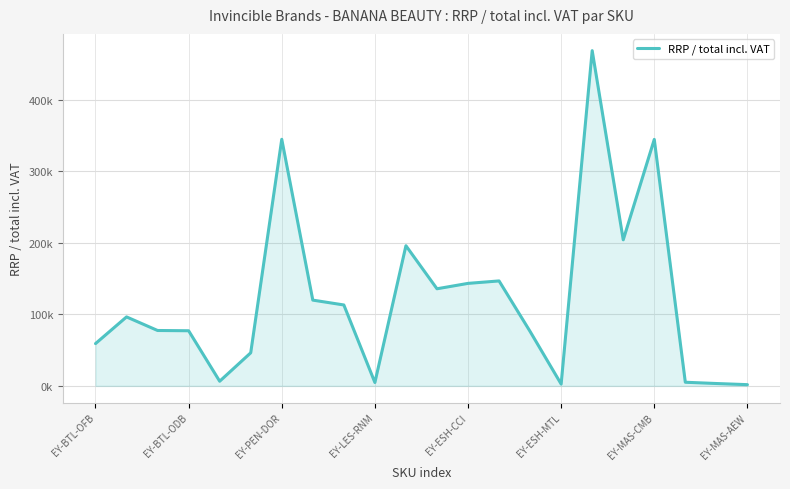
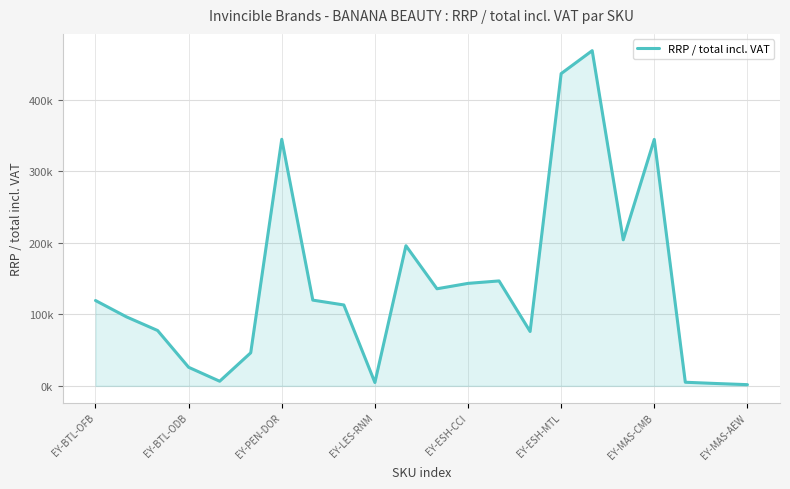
  {
-   "EY-BTL-OFB": 60000,
-   "EY-BTL-ODB": 80000,
+   "EY-BTL-OFB": 120000,
+   "EY-BTL-ODB": 30000,
    "EY-PEN-DOR": 340000,
    "EY-LES-RNM": 0,
    "EY-ESH-CCI": 140000,
-   "EY-ESH-MTL": 0,
+   "EY-ESH-MTL": 440000,
    "EY-MAS-CMB": 340000,
    "EY-MAS-AEW": 0
  }
